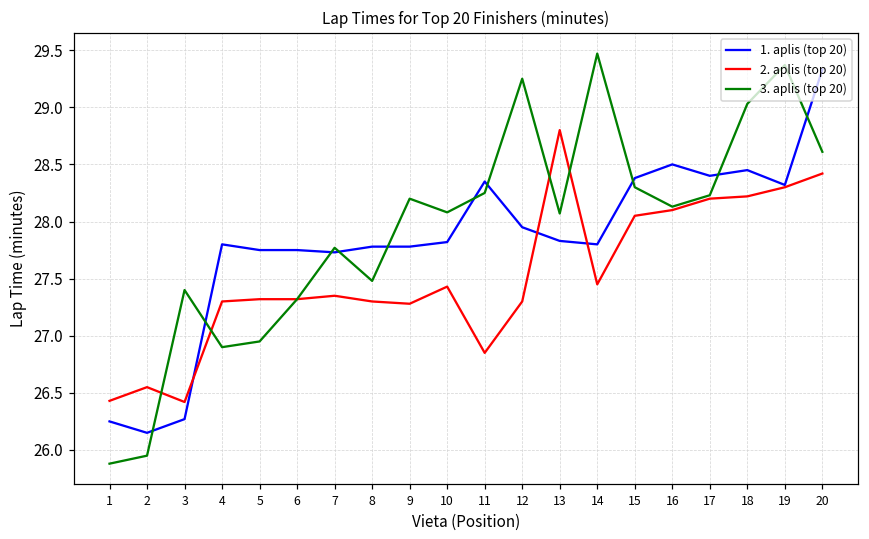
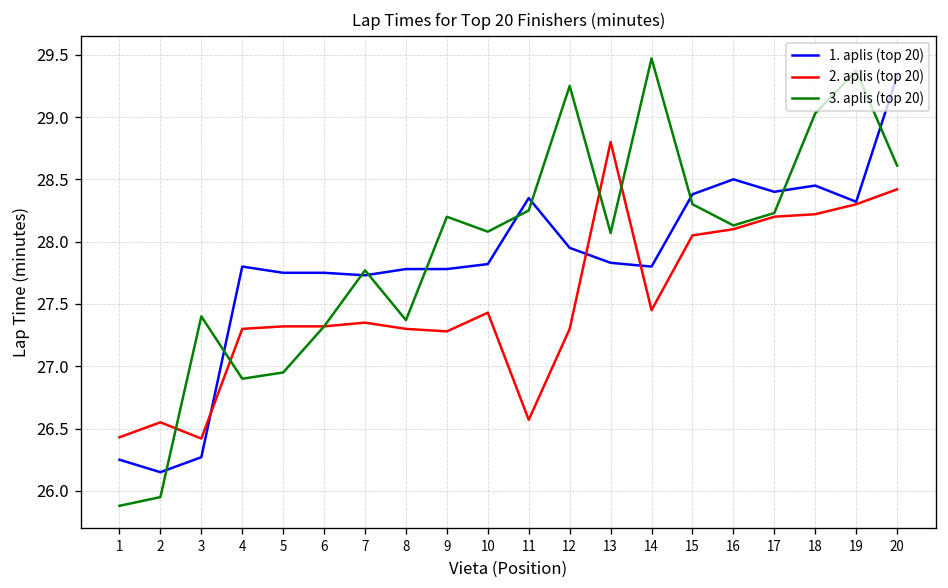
  {
    "1. aplis (top 20)": {
      "1": 26.25,
      "2": 26.15,
      "3": 26.27,
      "4": 27.80,
      "5": 27.75,
      "6": 27.75,
      "7": 27.73,
      "8": 27.78,
      "9": 27.78,
      "10": 27.82,
      "11": 28.35,
      "12": 27.95,
      "13": 27.83,
      "14": 27.80,
      "15": 28.38,
      "16": 28.50,
      "17": 28.40,
      "18": 28.45
    },
    "2. aplis (top 20)": {
      "1": 26.43,
      "2": 26.55,
      "3": 26.42,
      "4": 27.30,
      "5": 27.32,
      "7": 27.35,
      "8": 27.30,
      "9": 27.28,
      "10": 27.43,
-     "11": 26.85,
+     "11": 26.57,
      "12": 27.30,
      "13": 28.80,
      "14": 27.45,
      "15": 28.05,
      "16": 28.10,
      "17": 28.20,
      "18": 28.22,
      "20": 28.42
    },
    "3. aplis (top 20)": {
      "1": 25.88,
      "2": 25.95,
      "3": 27.40,
      "4": 26.90,
      "5": 26.95,
      "7": 27.77,
-     "8": 27.48,
+     "8": 27.37,
      "9": 28.20,
      "10": 28.08,
      "11": 28.25,
      "12": 29.25,
      "13": 28.07,
      "14": 29.47,
      "15": 28.30,
      "16": 28.13,
      "17": 28.23,
      "18": 29.03,
      "20": 28.61
    }
  }
